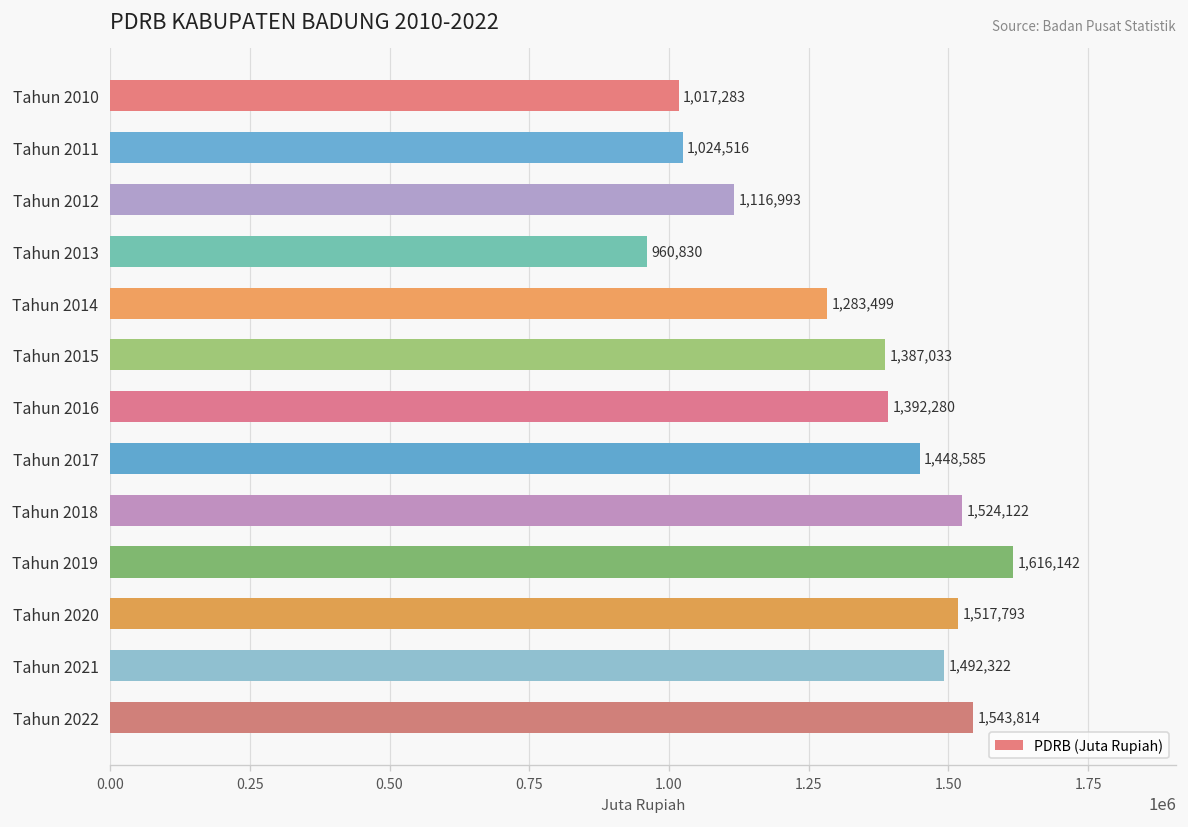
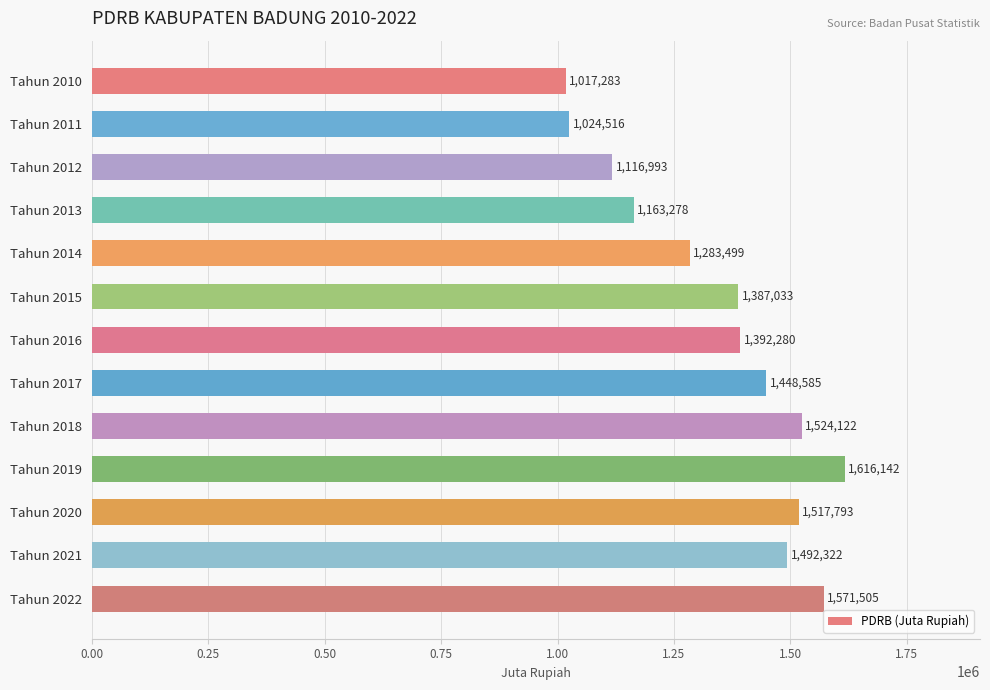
  {
    "Tahun 2010": "1,017,283",
    "Tahun 2011": "1,024,516",
    "Tahun 2012": "1,116,993",
-   "Tahun 2013": "960,830",
+   "Tahun 2013": "1,163,278",
    "Tahun 2014": "1,283,499",
    "Tahun 2015": "1,387,033",
    "Tahun 2016": "1,392,280",
    "Tahun 2017": "1,448,585",
    "Tahun 2018": "1,524,122",
    "Tahun 2019": "1,616,142",
    "Tahun 2020": "1,517,793",
    "Tahun 2021": "1,492,322",
-   "Tahun 2022": "1,543,814"
+   "Tahun 2022": "1,571,505"
  }
